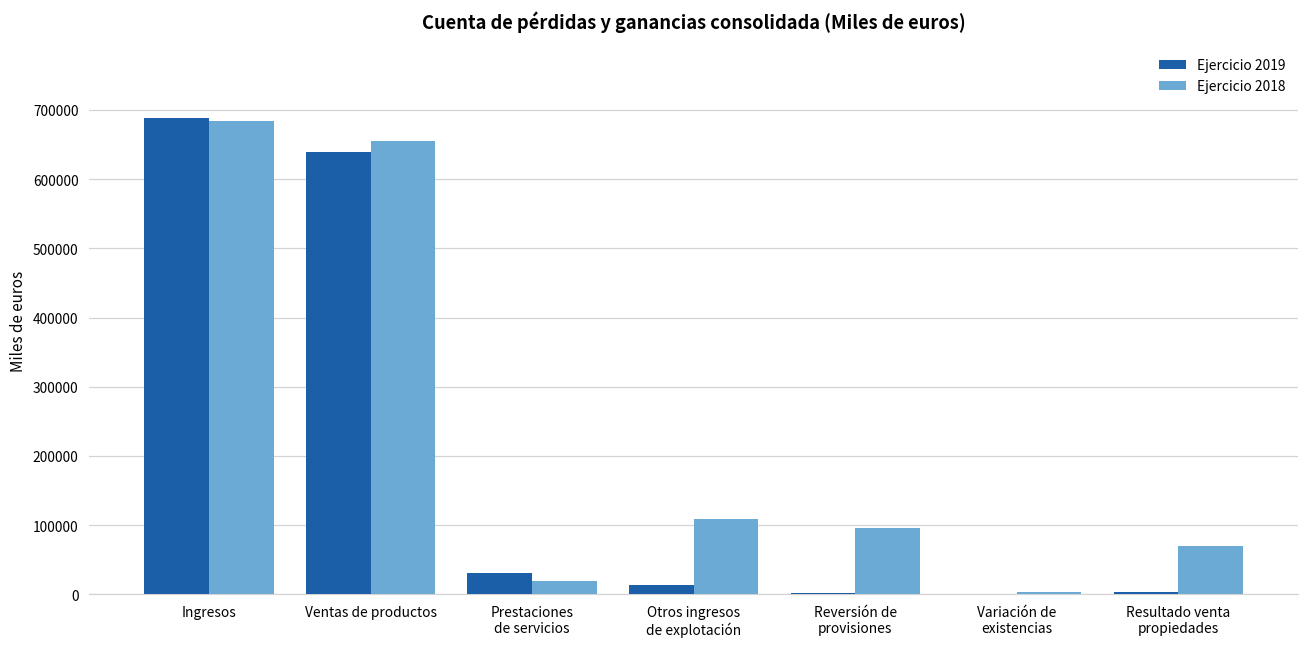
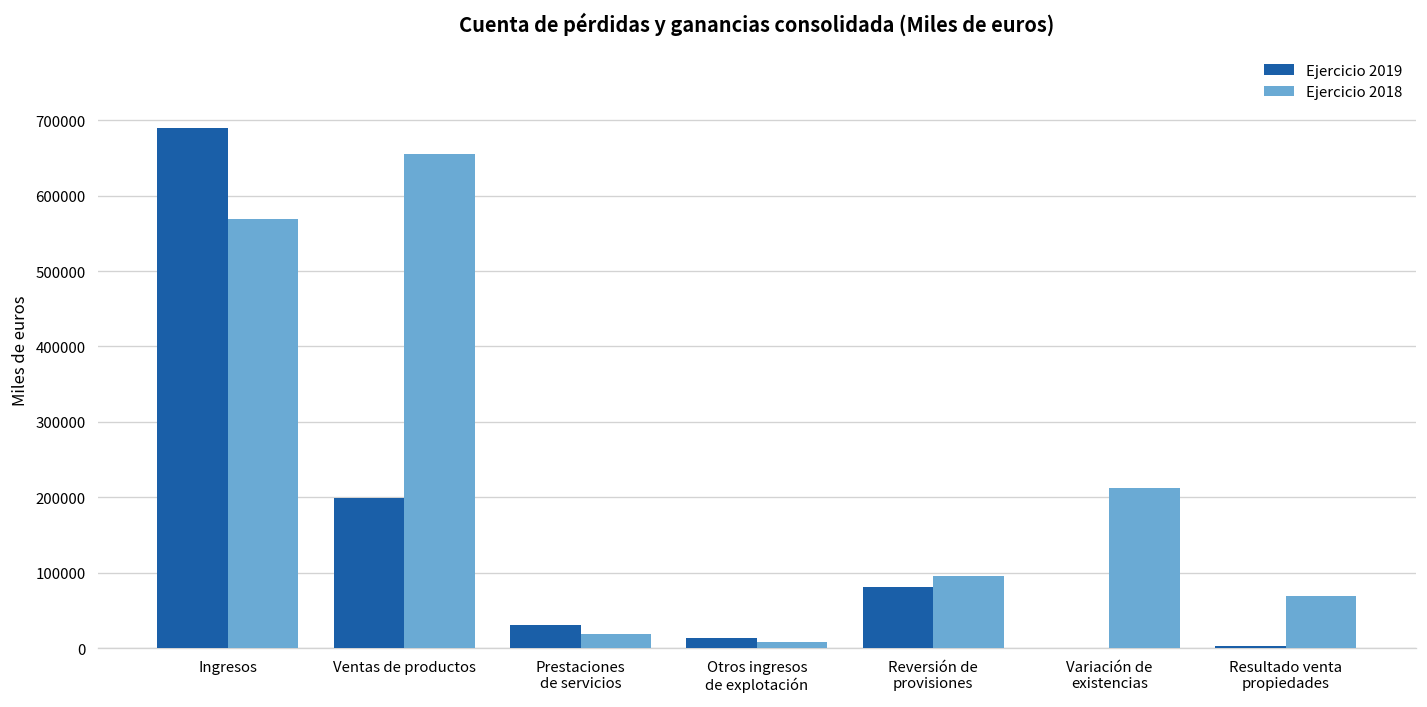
  {
    "Ejercicio 2019": {
      "Ingresos": 690000,
-     "Ventas de productos": 640000,
+     "Ventas de productos": 200000,
      "Prestaciones de servicios": 30000,
      "Otros ingresos de explotación": 10000,
-     "Reversión de provisiones": 0
+     "Reversión de provisiones": 80000
    },
    "Ejercicio 2018": {
-     "Ingresos": 680000,
+     "Ingresos": 570000,
      "Ventas de productos": 650000,
      "Prestaciones de servicios": 20000,
-     "Otros ingresos de explotación": 110000,
+     "Otros ingresos de explotación": 10000,
      "Reversión de provisiones": 100000,
-     "Variación de existencias": 0,
+     "Variación de existencias": 210000,
      "Resultado venta propiedades": 70000
    }
  }
